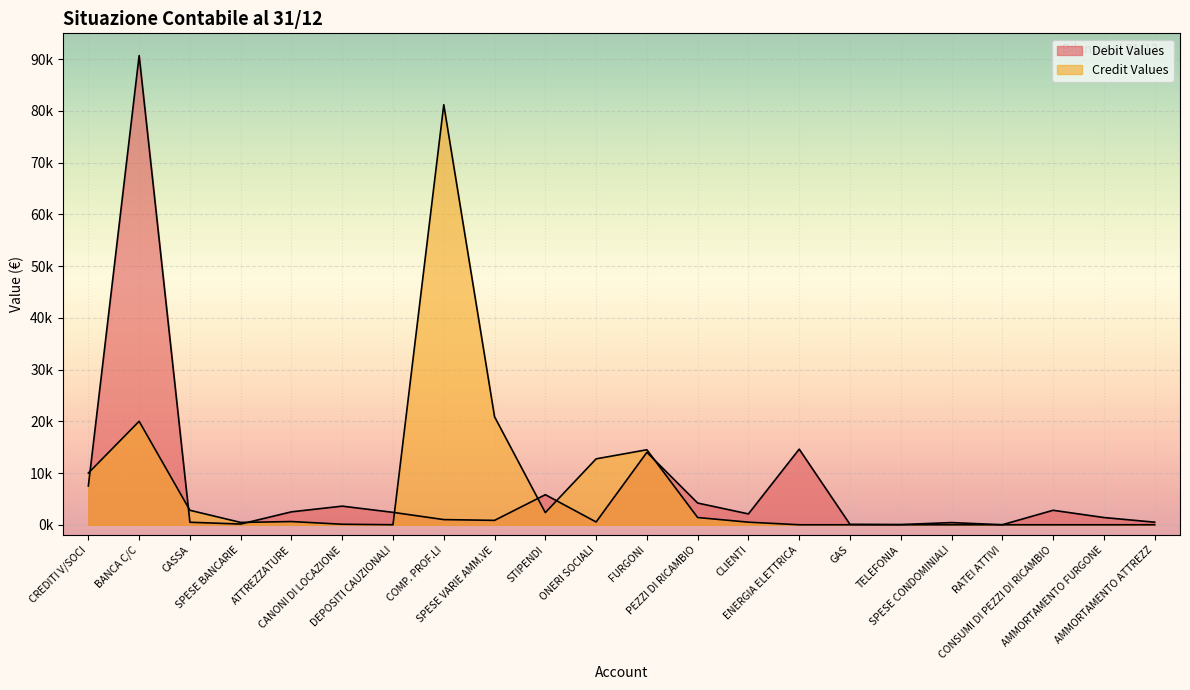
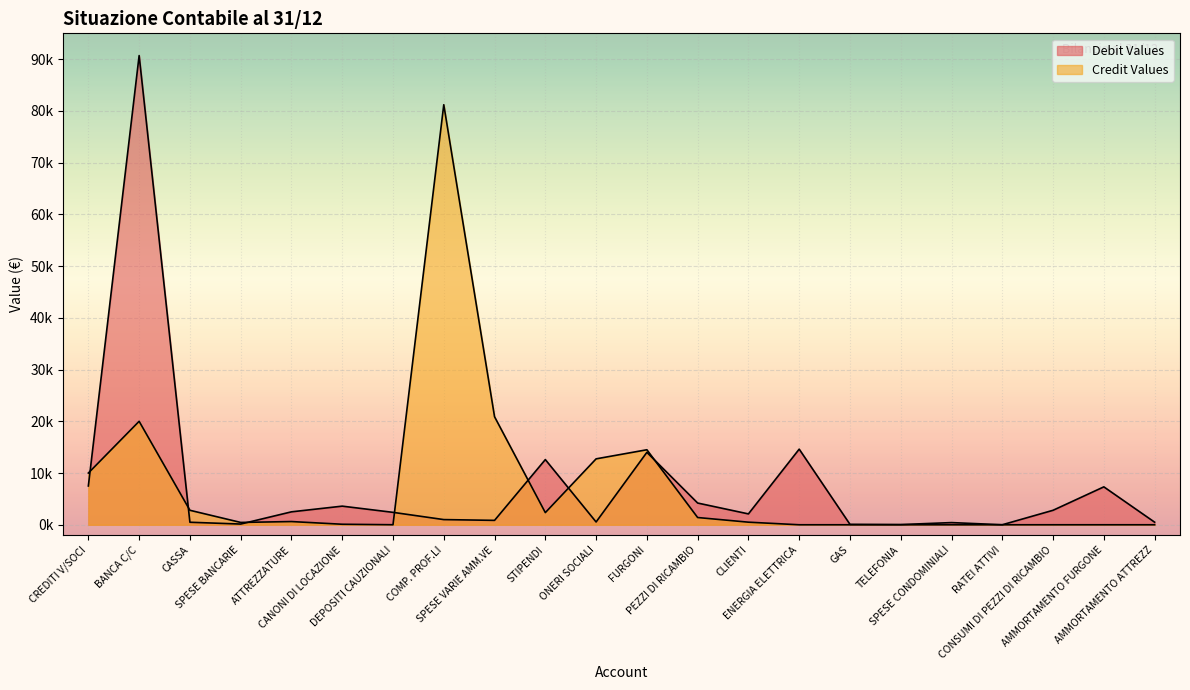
  {
    "Debit Values": {
      "CREDITI V/SOCI": 8000,
      "BANCA C/C": 91000,
      "CASSA": 0,
      "ATTREZZATURE": 3000,
      "CANONI DI LOCAZIONE": 4000,
      "DEPOSITI CAUZIONALI": 2000,
      "COMP. PROF.LI": 1000,
      "SPESE VARIE AMM.VE": 1000,
-     "STIPENDI": 6000,
+     "STIPENDI": 13000,
      "ONERI SOCIALI": 1000,
      "PEZZI DI RICAMBIO": 4000,
      "CLIENTI": 2000,
      "ENERGIA ELETTRICA": 15000,
      "CONSUMI DI PEZZI DI RICAMBIO": 3000,
-     "AMMORTAMENTO FURGONE": 1000,
+     "AMMORTAMENTO FURGONE": 7000,
      "AMMORTAMENTO ATTREZZ": 1000
    },
    "Credit Values": {
      "CREDITI V/SOCI": 10000,
      "BANCA C/C": 20000,
      "CASSA": 3000,
      "ATTREZZATURE": 1000,
      "CANONI DI LOCAZIONE": 0,
      "DEPOSITI CAUZIONALI": 0,
      "COMP. PROF.LI": 81000,
      "SPESE VARIE AMM.VE": 21000,
      "STIPENDI": 2000,
      "ONERI SOCIALI": 13000,
      "PEZZI DI RICAMBIO": 1000,
      "CLIENTI": 1000,
      "ENERGIA ELETTRICA": 0,
      "CONSUMI DI PEZZI DI RICAMBIO": 0,
      "AMMORTAMENTO FURGONE": 0,
      "AMMORTAMENTO ATTREZZ": 0
    }
  }
